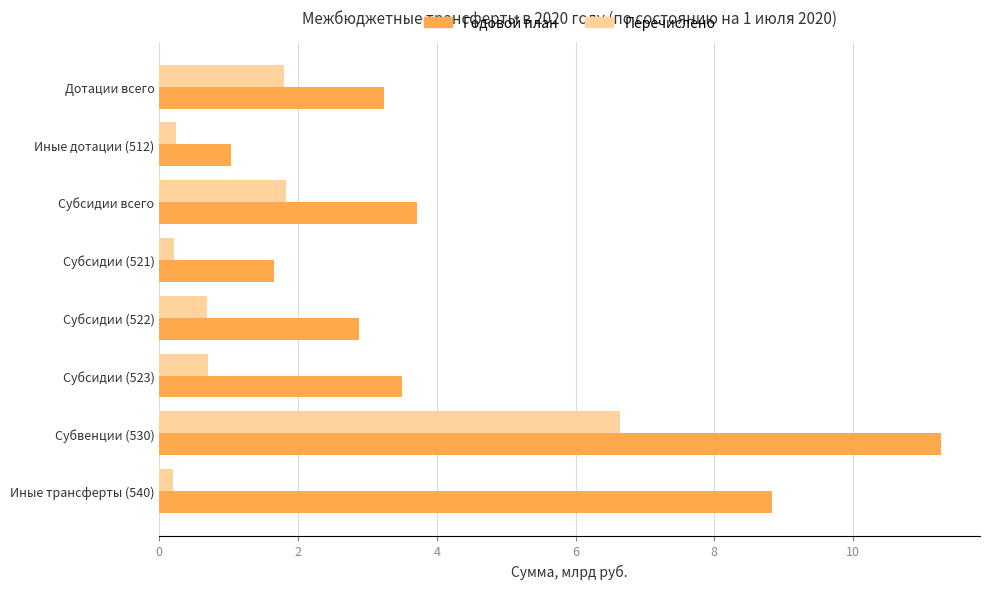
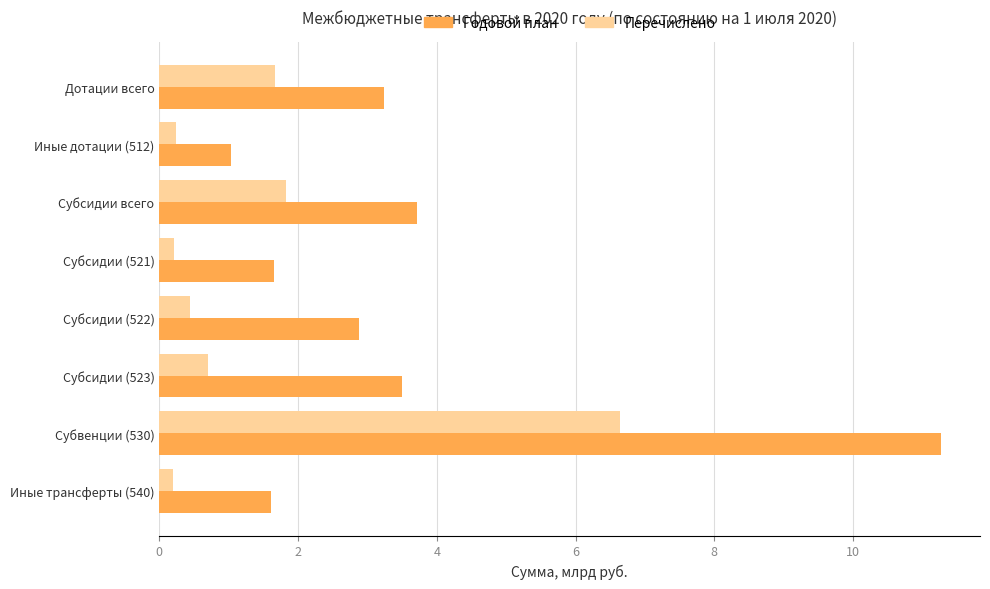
  {
    "Годовой план": {
      "Дотации всего": 3.2,
      "Иные дотации (512)": 1.0,
      "Субсидии всего": 3.7,
      "Субсидии (521)": 1.6,
      "Субсидии (522)": 2.9,
      "Субсидии (523)": 3.5,
      "Субвенции (530)": 11.3,
-     "Иные трансферты (540)": 8.8
+     "Иные трансферты (540)": 1.6
    },
    "Перечислено": {
-     "Дотации всего": 1.8,
+     "Дотации всего": 1.7,
      "Иные дотации (512)": 0.2,
      "Субсидии всего": 1.8,
      "Субсидии (521)": 0.2,
-     "Субсидии (522)": 0.7,
+     "Субсидии (522)": 0.4,
      "Субсидии (523)": 0.7,
      "Субвенции (530)": 6.6,
      "Иные трансферты (540)": 0.2
    }
  }
